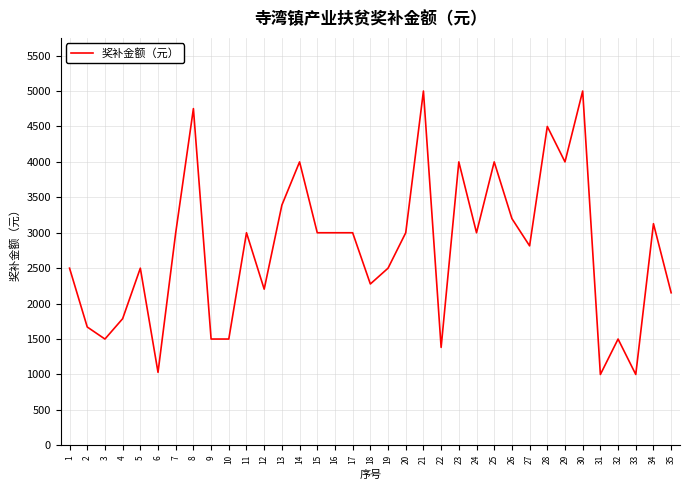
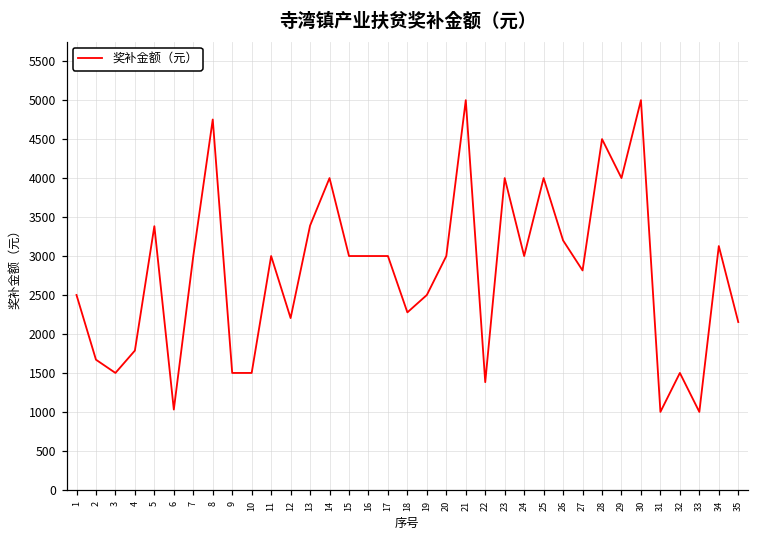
  {
    "1": 2500,
    "2": 1700,
    "3": 1500,
    "4": 1800,
-   "5": 2500,
+   "5": 3400,
    "6": 1000,
    "7": 3000,
    "8": 4800,
    "9": 1500,
    "10": 1500,
    "11": 3000,
    "12": 2200,
    "13": 3400,
    "14": 4000,
    "15": 3000,
    "16": 3000,
    "17": 3000,
    "18": 2300,
    "19": 2500,
    "20": 3000,
    "21": 5000,
    "22": 1400,
    "23": 4000,
    "24": 3000,
    "25": 4000,
    "26": 3200,
    "27": 2800,
    "28": 4500,
    "29": 4000,
    "30": 5000,
    "31": 1000,
    "32": 1500,
    "33": 1000,
    "34": 3100,
    "35": 2200
  }
